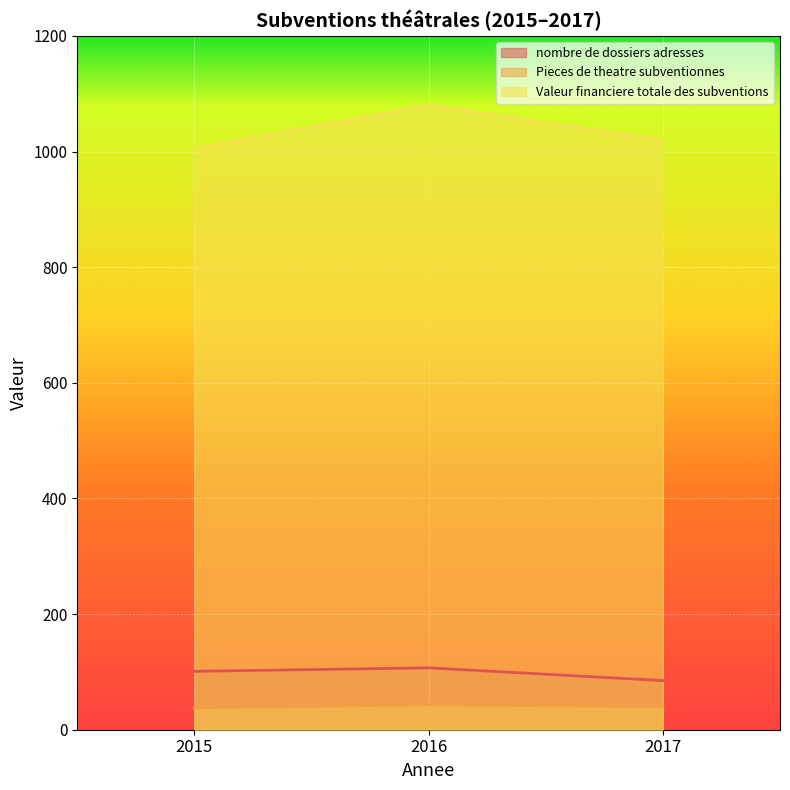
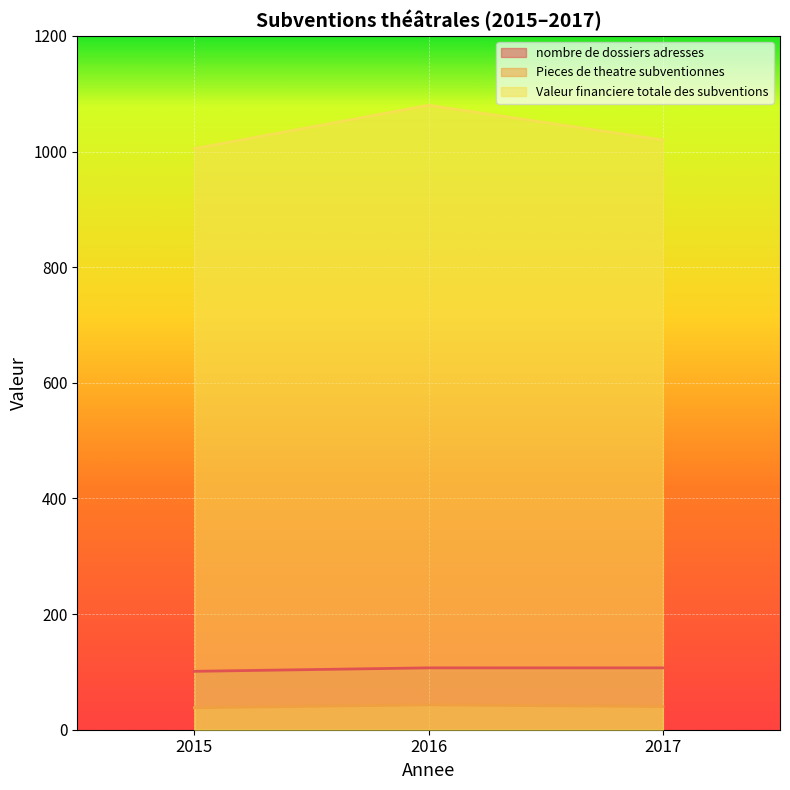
  {
    "nombre de dossiers adresses": {
      "2015": 100,
      "2016": 110,
-     "2017": 90
+     "2017": 110
    }
  }
